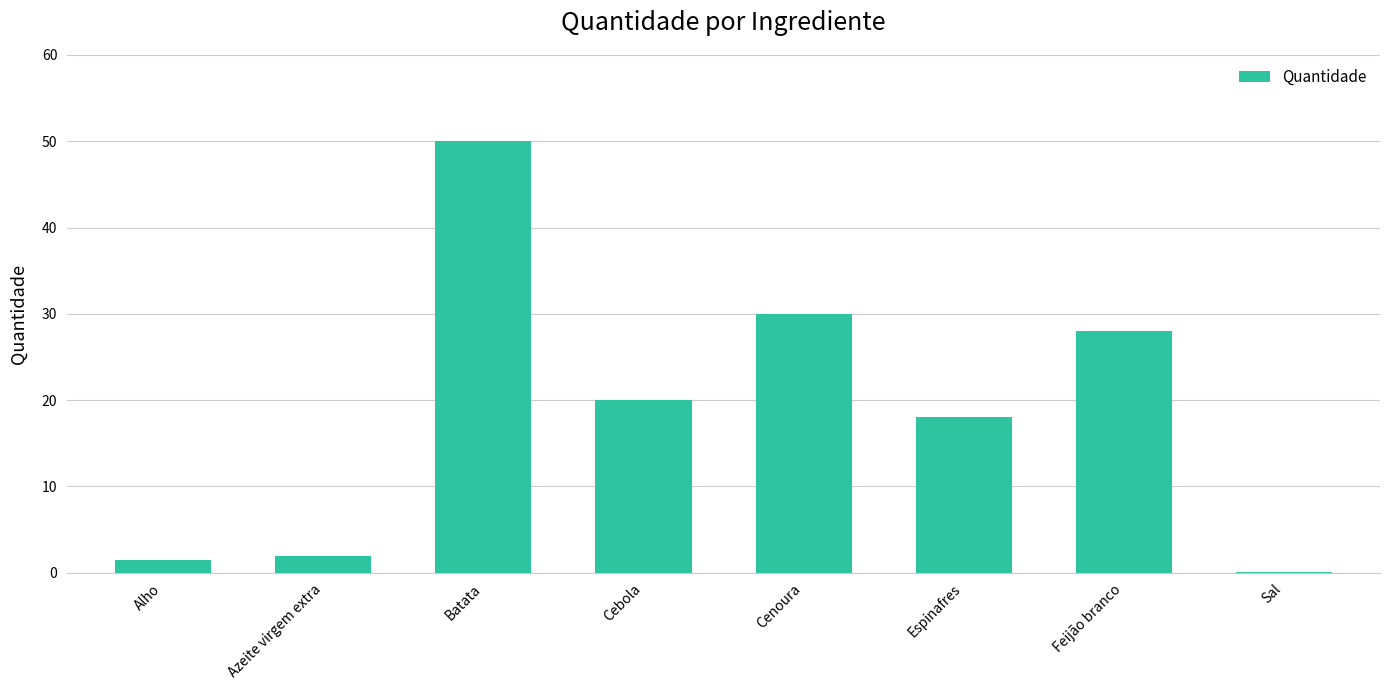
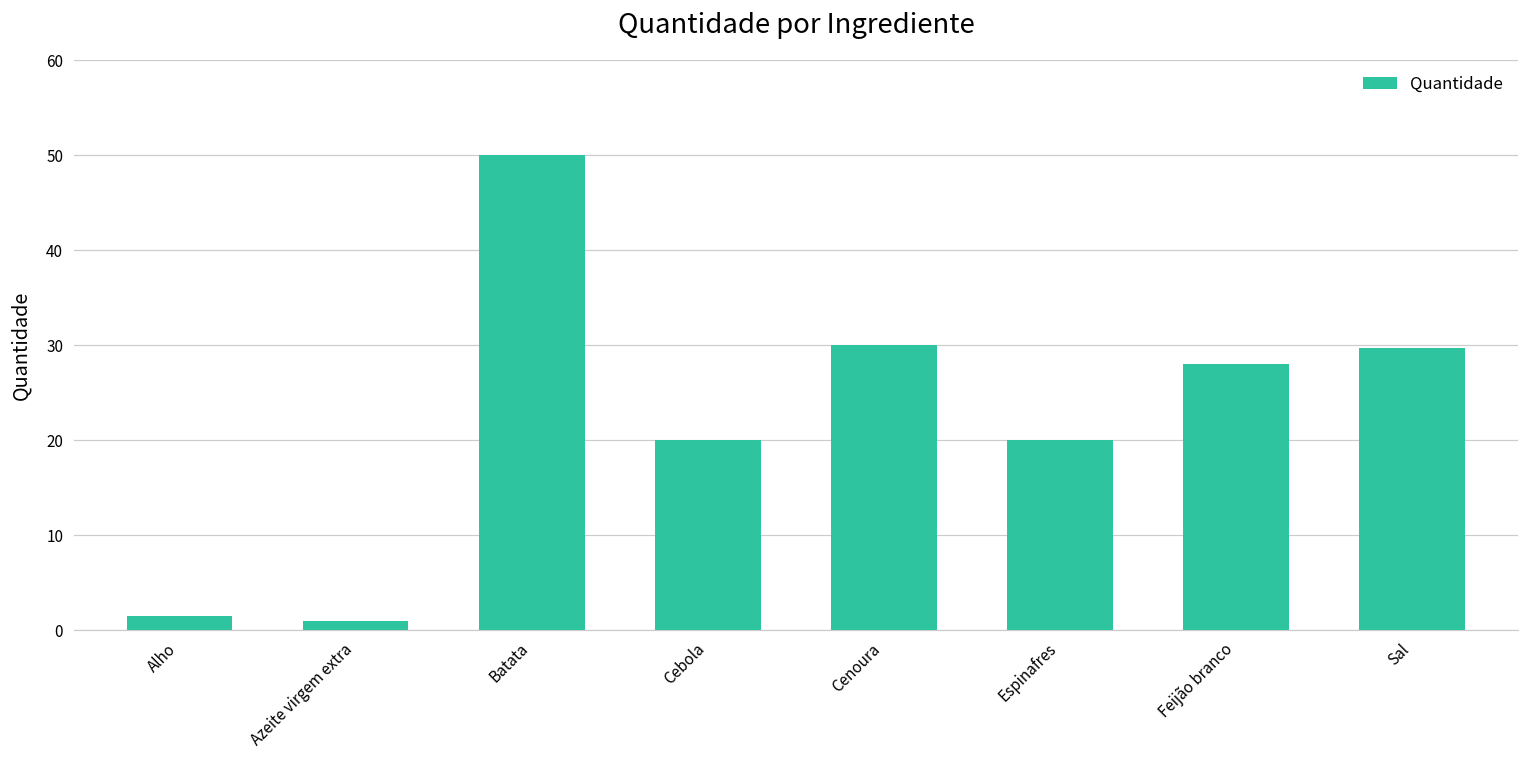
  {
    "Alho": 2,
-   "Azeite virgem extra": 2,
+   "Azeite virgem extra": 1,
    "Batata": 50,
    "Cebola": 20,
    "Cenoura": 30,
-   "Espinafres": 18,
+   "Espinafres": 20,
    "Feijão branco": 28,
-   "Sal": 0
+   "Sal": 30
  }
